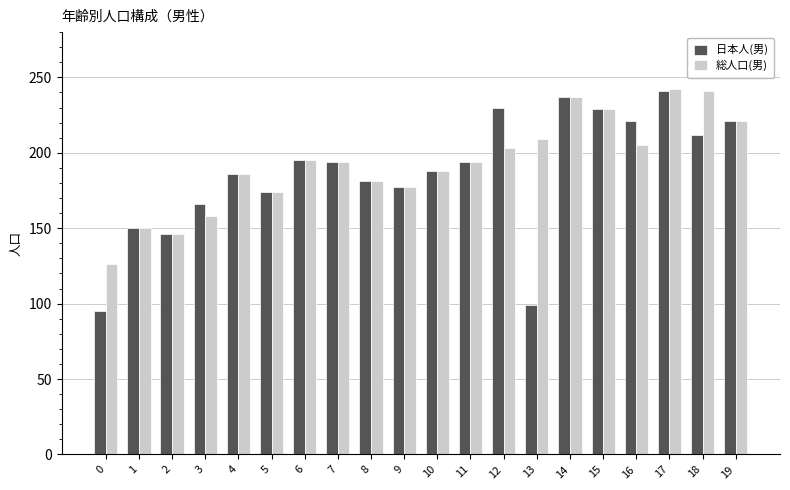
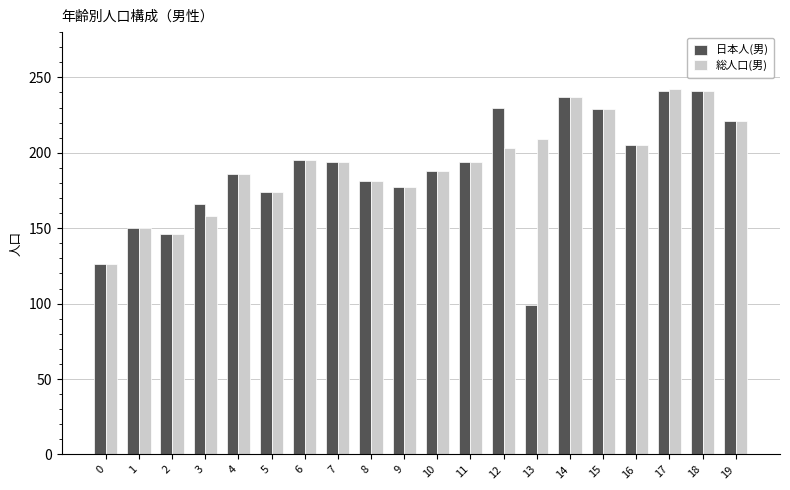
  {
    "日本人(男)": {
-     "0": 95,
+     "0": 126,
      "1": 150,
      "2": 146,
      "3": 166,
      "4": 186,
      "5": 174,
      "6": 195,
      "7": 194,
      "8": 181,
      "9": 177,
      "10": 188,
      "11": 194,
      "12": 230,
      "13": 99,
      "14": 237,
      "15": 229,
-     "16": 221,
+     "16": 205,
      "17": 241,
-     "18": 212,
+     "18": 241,
      "19": 221
    },
    "総人口(男)": {
      "0": 126,
      "1": 150,
      "2": 146,
      "3": 158,
      "4": 186,
      "5": 174,
      "6": 195,
      "7": 194,
      "8": 181,
      "9": 177,
      "10": 188,
      "11": 194,
      "12": 203,
      "13": 209,
      "14": 237,
      "15": 229,
      "16": 205,
      "17": 242,
      "18": 241,
      "19": 221
    }
  }
